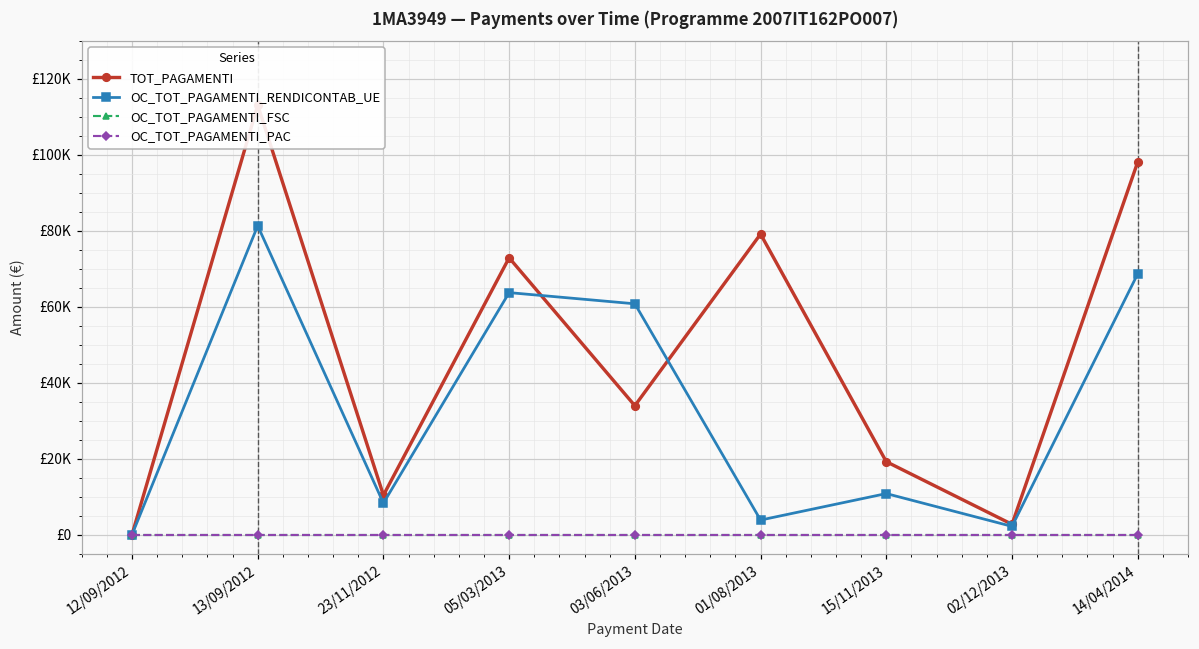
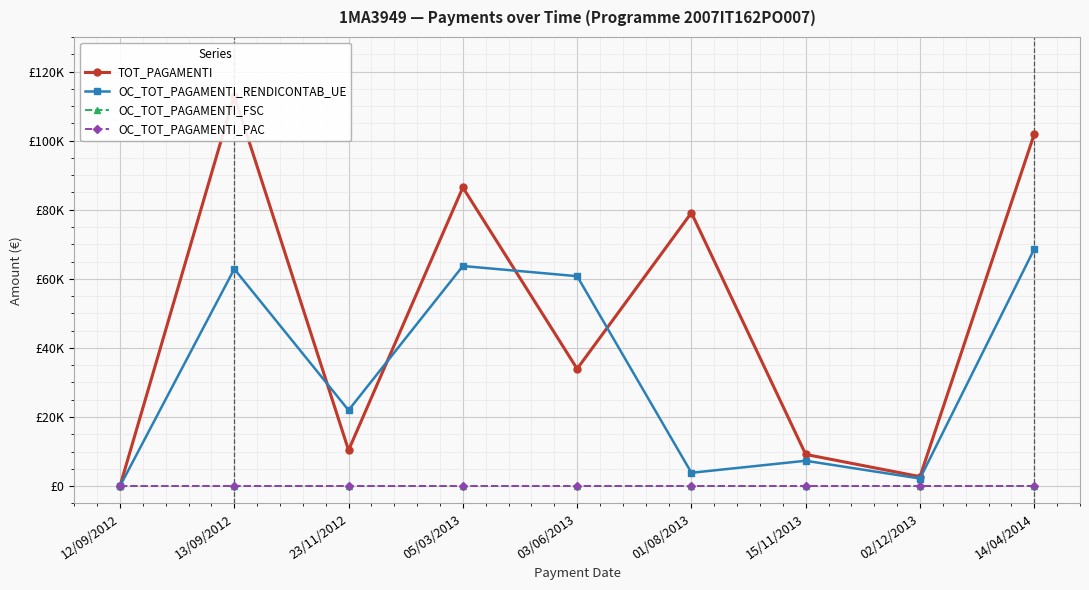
  {
    "TOT_PAGAMENTI": {
      "23/11/2012": "£10000",
-     "05/03/2013": "£73000",
+     "05/03/2013": "£86000",
      "03/06/2013": "£34000",
      "01/08/2013": "£79000",
-     "15/11/2013": "£19000",
-     "14/04/2014": "£98000"
+     "15/11/2013": "£9000",
+     "14/04/2014": "£102000"
    },
    "OC_TOT_PAGAMENTI_RENDICONTAB_UE": {
-     "13/09/2012": "£81000",
-     "23/11/2012": "£8000",
+     "13/09/2012": "£63000",
+     "23/11/2012": "£22000",
      "05/03/2013": "£64000",
      "03/06/2013": "£61000",
      "01/08/2013": "£4000",
-     "15/11/2013": "£11000",
+     "15/11/2013": "£7000",
      "14/04/2014": "£69000"
    },
    "OC_TOT_PAGAMENTI_PAC": {
      "13/09/2012": "£0",
      "23/11/2012": "£0",
      "05/03/2013": "£0",
      "03/06/2013": "£0",
      "01/08/2013": "£0",
      "15/11/2013": "£0",
      "02/12/2013": "£0",
      "14/04/2014": "£0"
    }
  }
